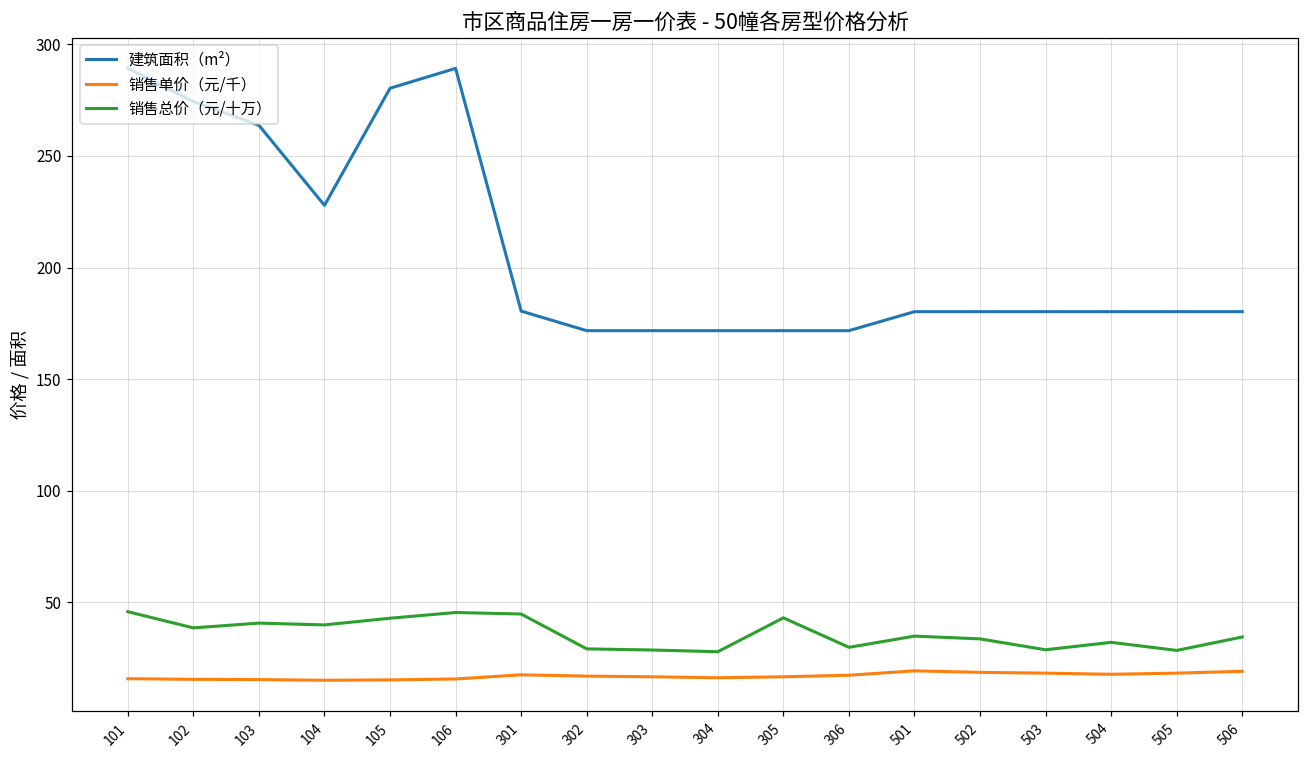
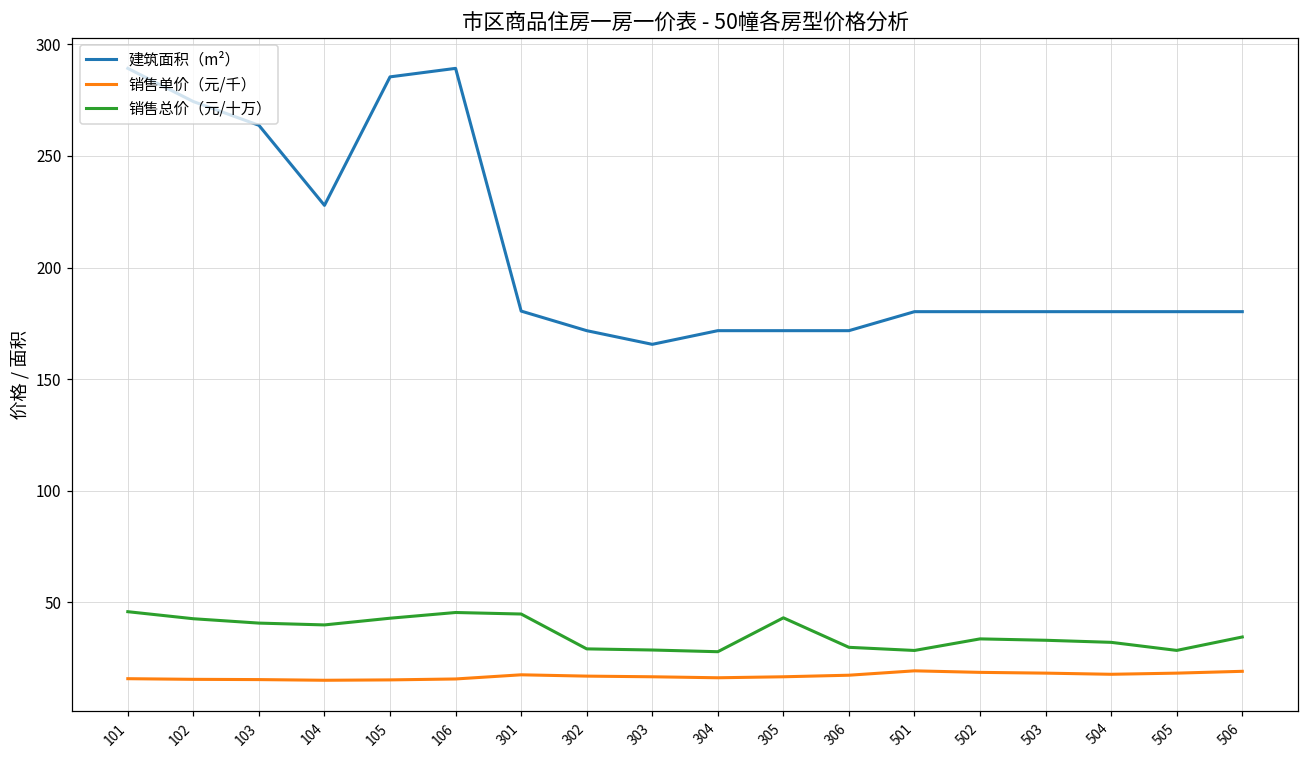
  {
    "建筑面积（m²）": {
      "103": 264,
      "104": 228,
-     "105": 280,
+     "105": 285,
      "106": 289,
      "301": 181,
      "302": 172,
-     "303": 172,
+     "303": 166,
      "304": 172,
      "305": 172,
      "306": 172,
      "501": 180,
      "502": 180,
      "503": 180,
      "504": 180,
      "505": 180,
      "506": 180
    },
    "销售单价（元/千）": {
      "101": 16,
      "102": 16,
      "103": 15,
      "104": 15,
      "105": 15,
      "106": 16,
      "301": 18,
      "302": 17,
      "303": 17,
      "304": 16,
      "305": 17,
      "306": 17,
      "501": 19,
      "502": 19,
      "503": 18,
      "504": 18,
      "505": 18,
      "506": 19
    },
    "销售总价（元/十万）": {
      "101": 46,
-     "102": 39,
+     "102": 43,
      "103": 41,
      "104": 40,
      "105": 43,
      "106": 46,
      "301": 45,
      "302": 29,
      "303": 29,
      "304": 28,
      "305": 43,
      "306": 30,
-     "501": 35,
+     "501": 28,
      "502": 34,
-     "503": 29,
+     "503": 33,
      "504": 32,
      "505": 29,
      "506": 35
    }
  }
